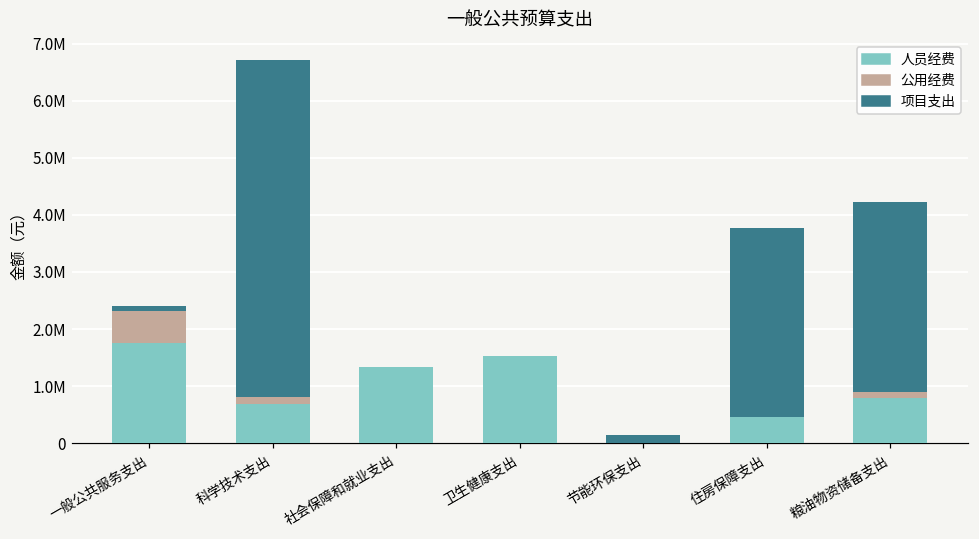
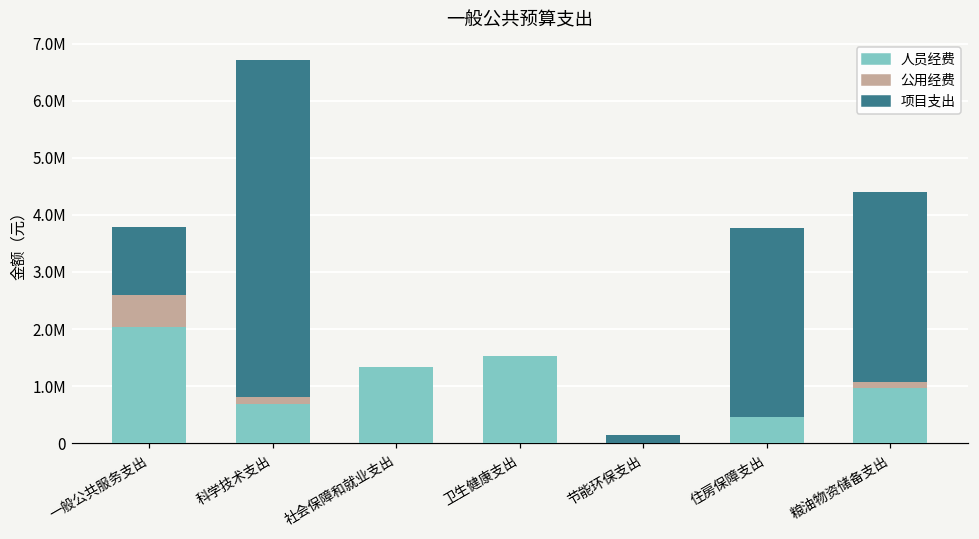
  {
    "人员经费": {
-     "一般公共服务支出": 1800000,
+     "一般公共服务支出": 2000000,
      "科学技术支出": 700000,
      "社会保障和就业支出": 1300000,
      "卫生健康支出": 1500000,
      "节能环保支出": 0,
      "住房保障支出": 500000,
-     "粮油物资储备支出": 800000
+     "粮油物资储备支出": 1000000
    },
    "公用经费": {
      "一般公共服务支出": 600000,
      "科学技术支出": 100000,
      "社会保障和就业支出": 0,
      "卫生健康支出": 0,
      "节能环保支出": 0,
      "住房保障支出": 0,
      "粮油物资储备支出": 100000
    },
    "项目支出": {
-     "一般公共服务支出": 100000,
+     "一般公共服务支出": 1200000,
      "科学技术支出": 5900000,
      "社会保障和就业支出": 0,
      "卫生健康支出": 0,
      "节能环保支出": 100000,
      "住房保障支出": 3300000,
      "粮油物资储备支出": 3300000
    }
  }
